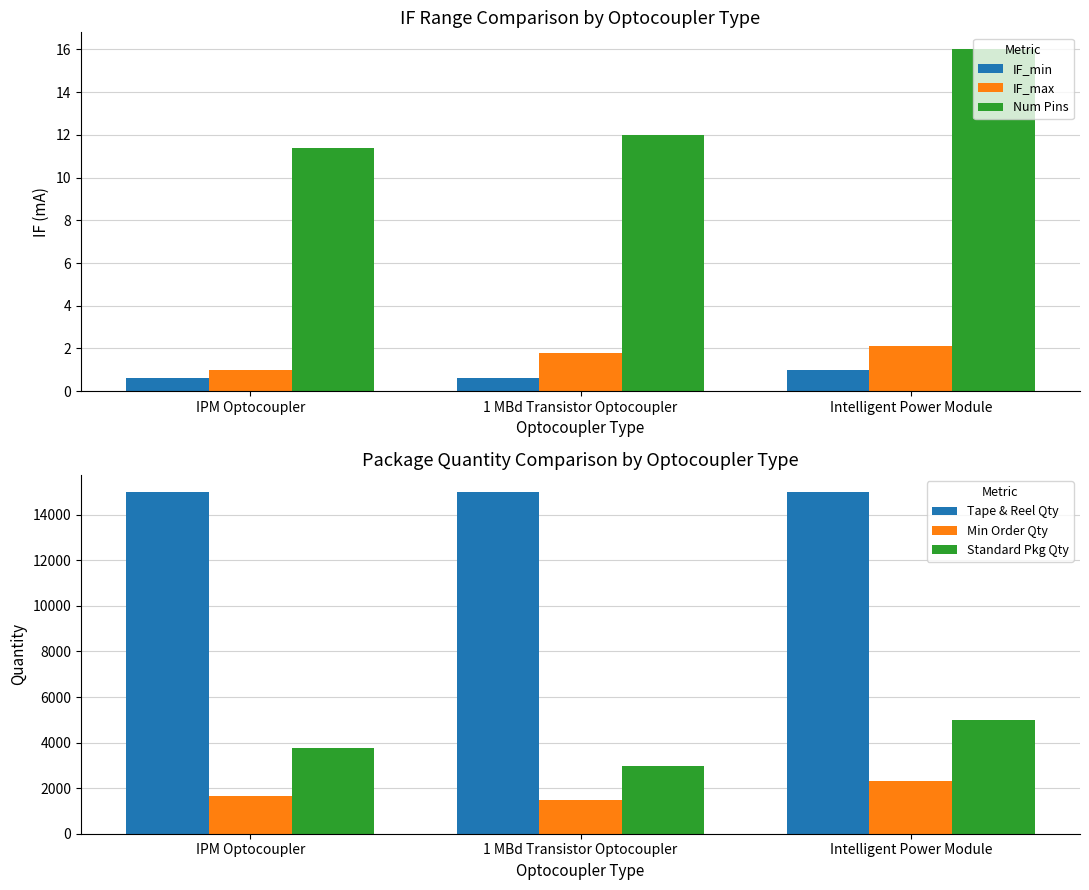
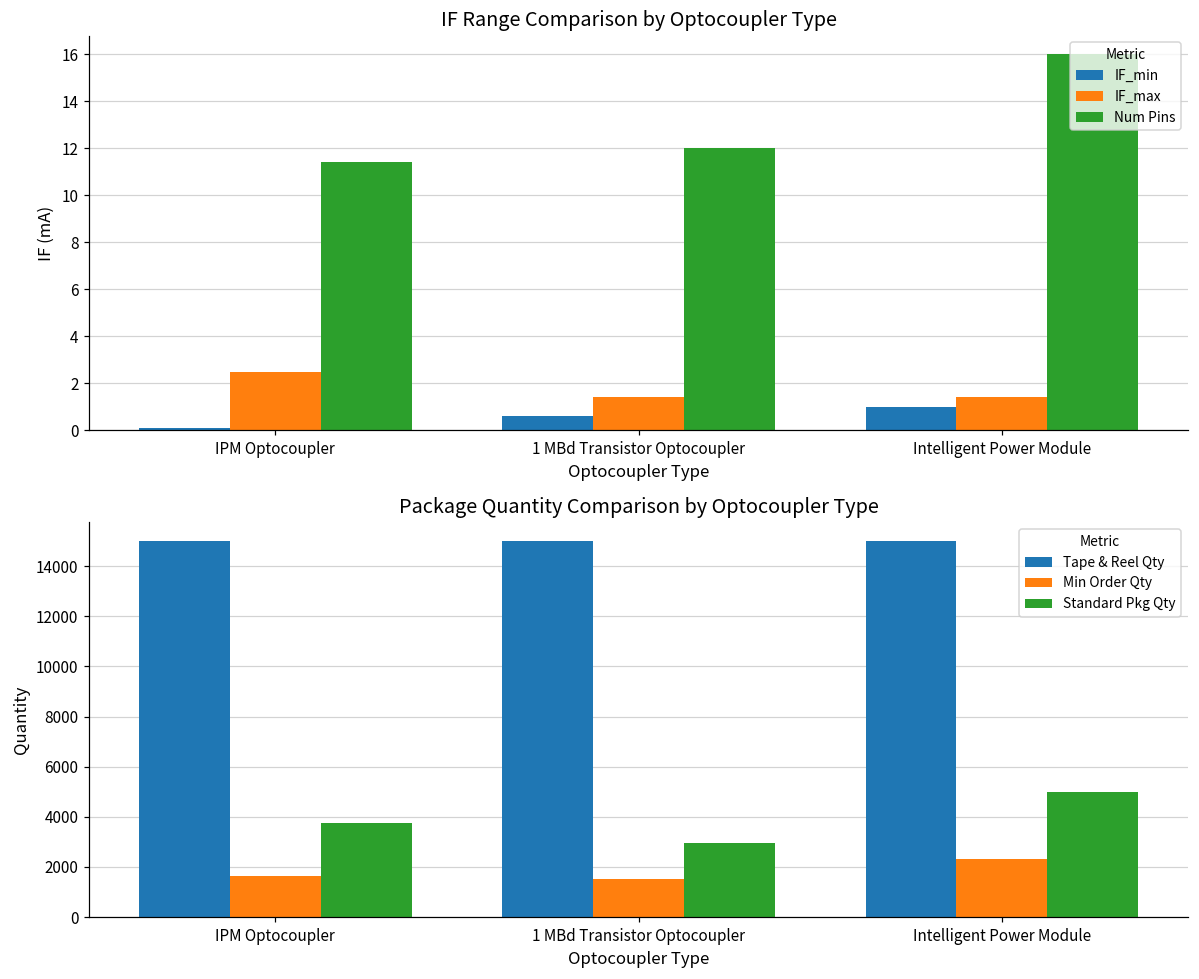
  {
    "IF Range Comparison by Optocoupler Type": {
      "IF_min": {
-       "IPM Optocoupler": 0.6,
+       "IPM Optocoupler": 0.1,
        "1 MBd Transistor Optocoupler": 0.6,
        "Intelligent Power Module": 1.0
      },
      "IF_max": {
-       "IPM Optocoupler": 1.0,
-       "1 MBd Transistor Optocoupler": 1.8,
-       "Intelligent Power Module": 2.1
+       "IPM Optocoupler": 2.5,
+       "1 MBd Transistor Optocoupler": 1.4,
+       "Intelligent Power Module": 1.4
      },
      "Num Pins": {
        "IPM Optocoupler": 11.4,
        "1 MBd Transistor Optocoupler": 12.0
      }
    },
    "Package Quantity Comparison by Optocoupler Type": {
      "Tape & Reel Qty": {
        "IPM Optocoupler": 15000,
        "1 MBd Transistor Optocoupler": 15000,
        "Intelligent Power Module": 15000
      },
      "Min Order Qty": {
        "IPM Optocoupler": 1600,
        "1 MBd Transistor Optocoupler": 1500,
        "Intelligent Power Module": 2300
      },
      "Standard Pkg Qty": {
        "IPM Optocoupler": 3800,
        "1 MBd Transistor Optocoupler": 3000,
        "Intelligent Power Module": 5000
      }
    }
  }
